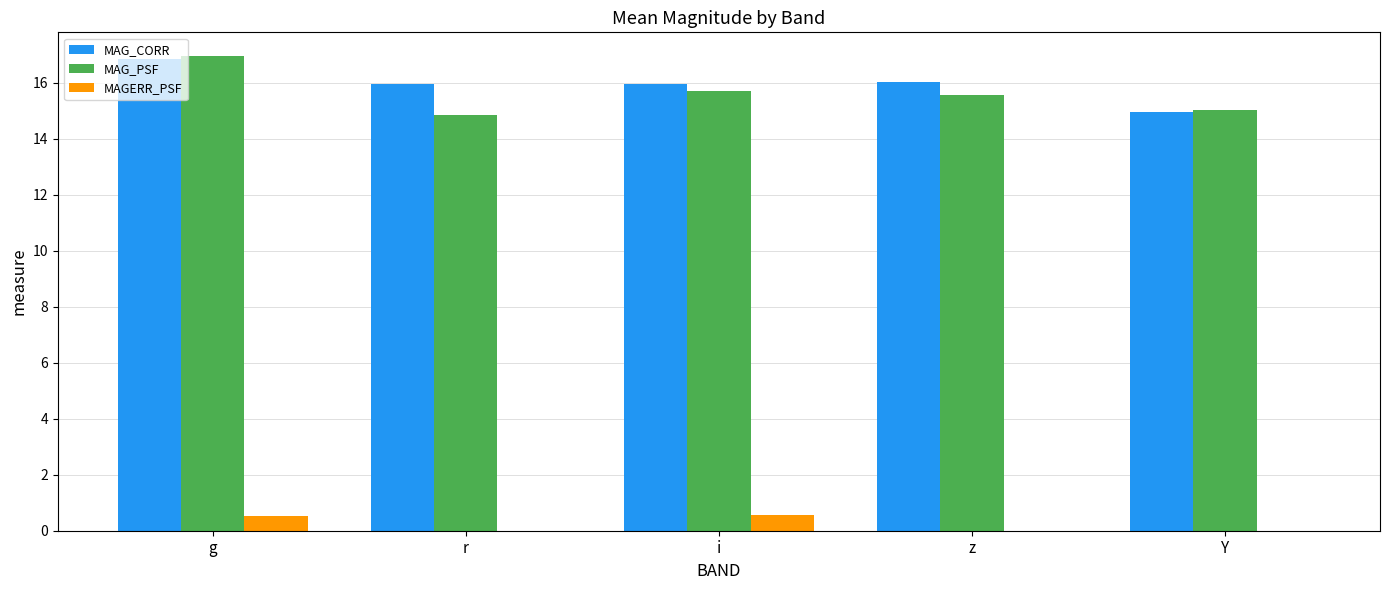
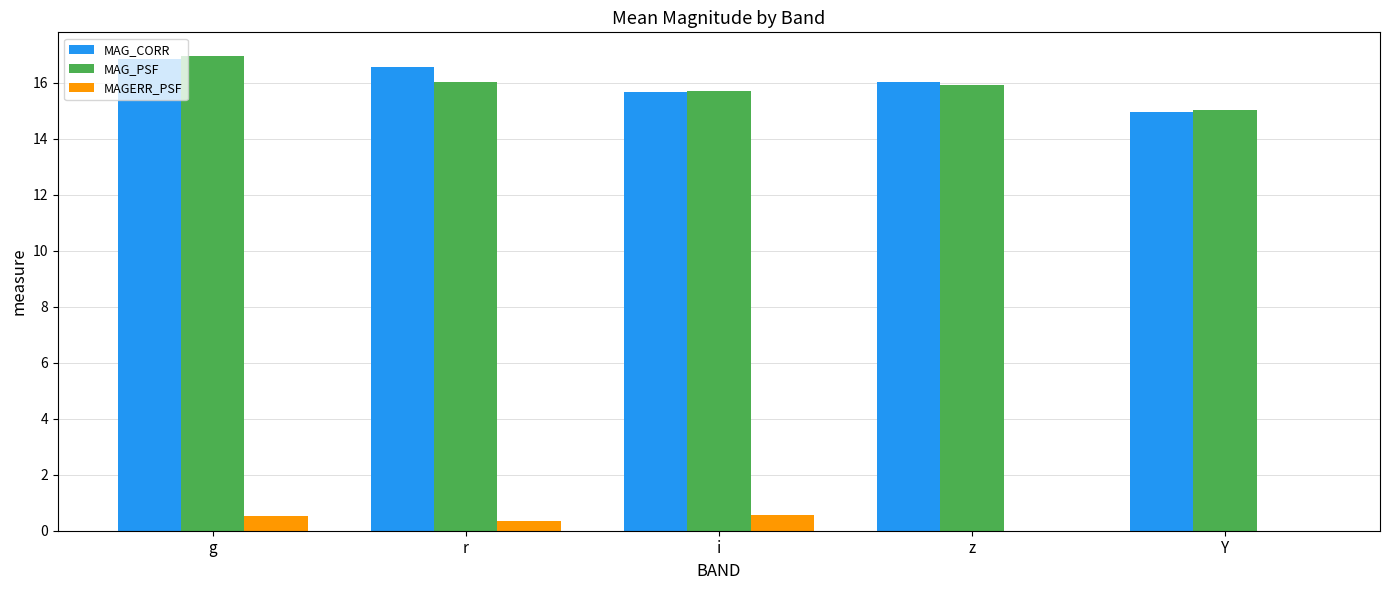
  {
    "MAG_CORR": {
-     "r": 16.0,
-     "i": 16.0,
+     "r": 16.6,
+     "i": 15.7,
      "z": 16.0,
      "Y": 15.0
    },
    "MAG_PSF": {
      "g": 17.0,
-     "r": 14.8,
+     "r": 16.0,
      "i": 15.7,
-     "z": 15.6,
+     "z": 15.9,
      "Y": 15.0
    },
    "MAGERR_PSF": {
      "g": 0.5,
-     "r": 0.0,
+     "r": 0.3,
      "i": 0.6
    }
  }
